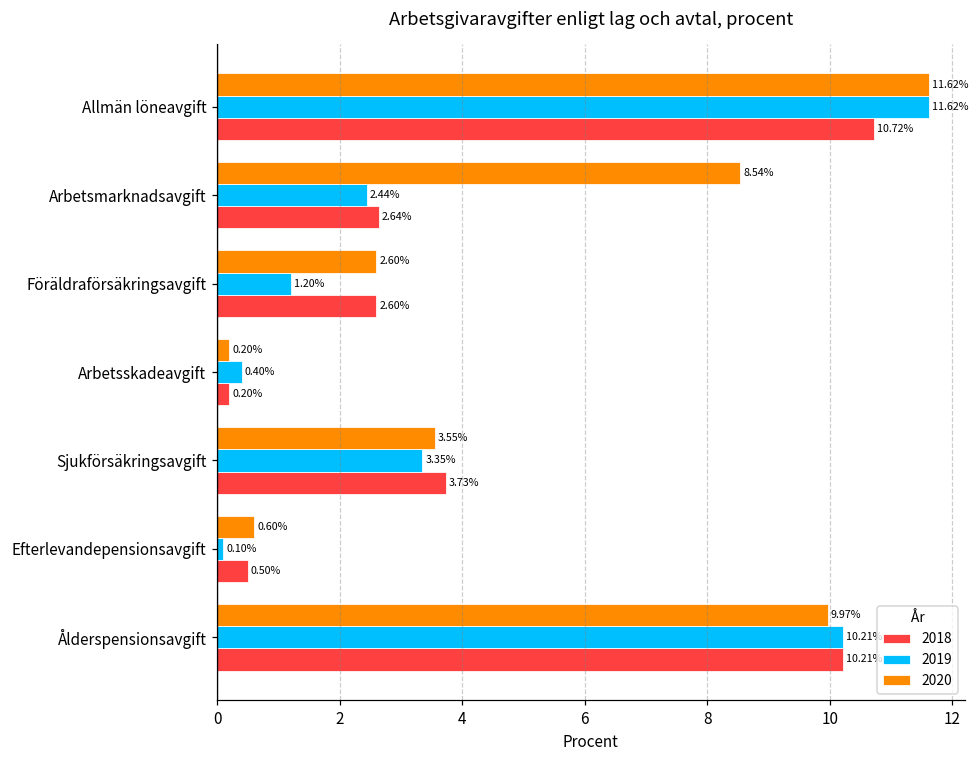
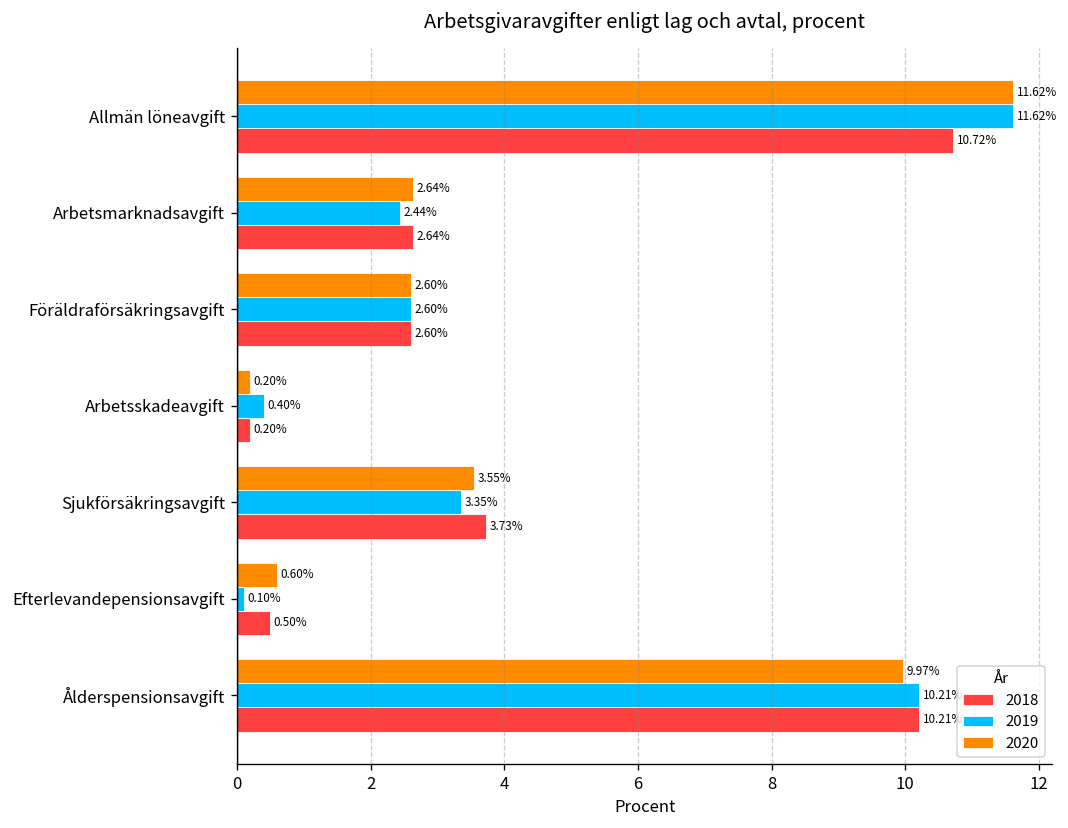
  {
    "2018": {
      "Allmän löneavgift": "10.72%",
      "Arbetsmarknadsavgift": "2.64%",
      "Föräldraförsäkringsavgift": "2.60%",
      "Arbetsskadeavgift": "0.20%",
      "Sjukförsäkringsavgift": "3.73%",
      "Efterlevandepensionsavgift": "0.50%"
    },
    "2019": {
      "Allmän löneavgift": "11.62%",
      "Arbetsmarknadsavgift": "2.44%",
-     "Föräldraförsäkringsavgift": "1.20%",
+     "Föräldraförsäkringsavgift": "2.60%",
      "Arbetsskadeavgift": "0.40%",
      "Sjukförsäkringsavgift": "3.35%",
      "Efterlevandepensionsavgift": "0.10%"
    },
    "2020": {
      "Allmän löneavgift": "11.62%",
-     "Arbetsmarknadsavgift": "8.54%",
+     "Arbetsmarknadsavgift": "2.64%",
      "Föräldraförsäkringsavgift": "2.60%",
      "Arbetsskadeavgift": "0.20%",
      "Sjukförsäkringsavgift": "3.55%",
      "Efterlevandepensionsavgift": "0.60%",
      "Ålderspensionsavgift": "9.97%"
    }
  }
